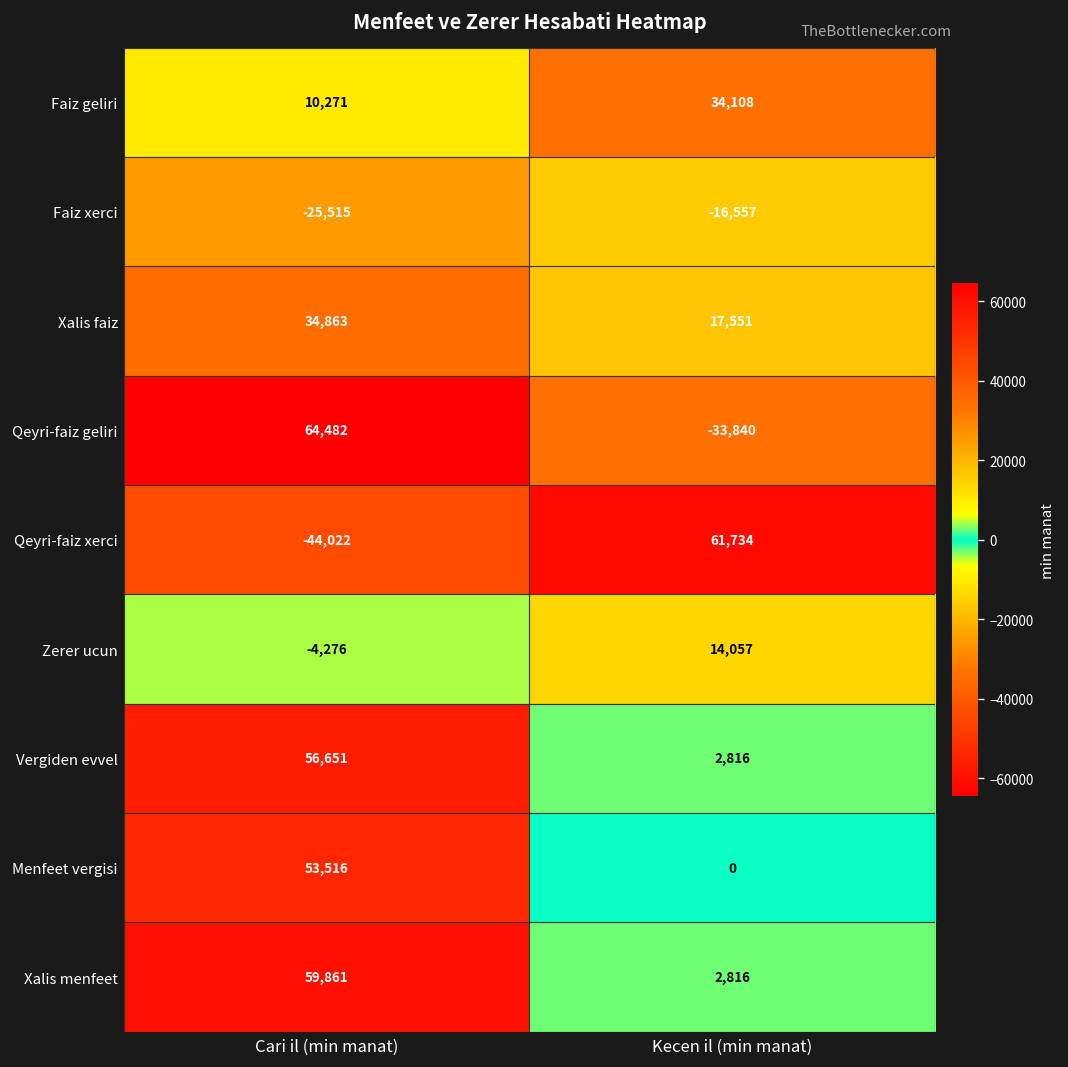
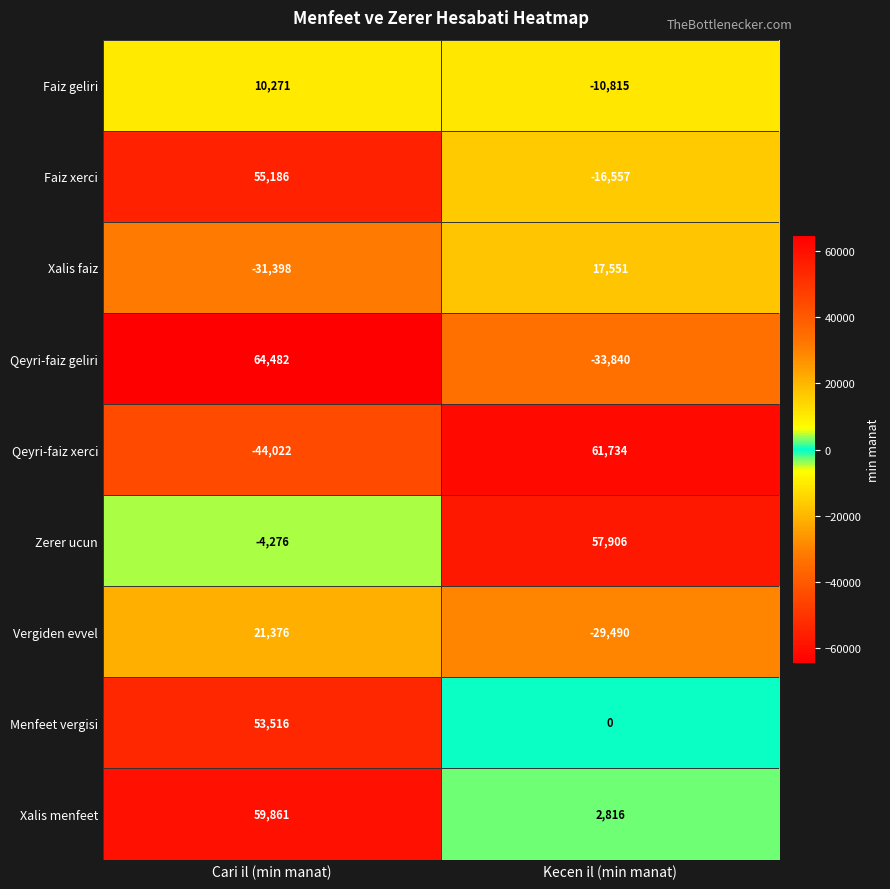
  {
    "Faiz geliri": {
      "Cari il (min manat)": "10,271",
-     "Kecen il (min manat)": "34,108"
+     "Kecen il (min manat)": "-10,815"
    },
    "Faiz xerci": {
-     "Cari il (min manat)": "-25,515",
+     "Cari il (min manat)": "55,186",
      "Kecen il (min manat)": "-16,557"
    },
    "Xalis faiz": {
-     "Cari il (min manat)": "34,863",
+     "Cari il (min manat)": "-31,398",
      "Kecen il (min manat)": "17,551"
    },
    "Qeyri-faiz geliri": {
      "Cari il (min manat)": "64,482",
      "Kecen il (min manat)": "-33,840"
    },
    "Qeyri-faiz xerci": {
      "Cari il (min manat)": "-44,022",
      "Kecen il (min manat)": "61,734"
    },
    "Zerer ucun": {
      "Cari il (min manat)": "-4,276",
-     "Kecen il (min manat)": "14,057"
+     "Kecen il (min manat)": "57,906"
    },
    "Vergiden evvel": {
-     "Cari il (min manat)": "56,651",
-     "Kecen il (min manat)": "2,816"
+     "Cari il (min manat)": "21,376",
+     "Kecen il (min manat)": "-29,490"
    },
    "Menfeet vergisi": {
      "Cari il (min manat)": "53,516",
      "Kecen il (min manat)": "0"
    },
    "Xalis menfeet": {
      "Cari il (min manat)": "59,861",
      "Kecen il (min manat)": "2,816"
    }
  }
